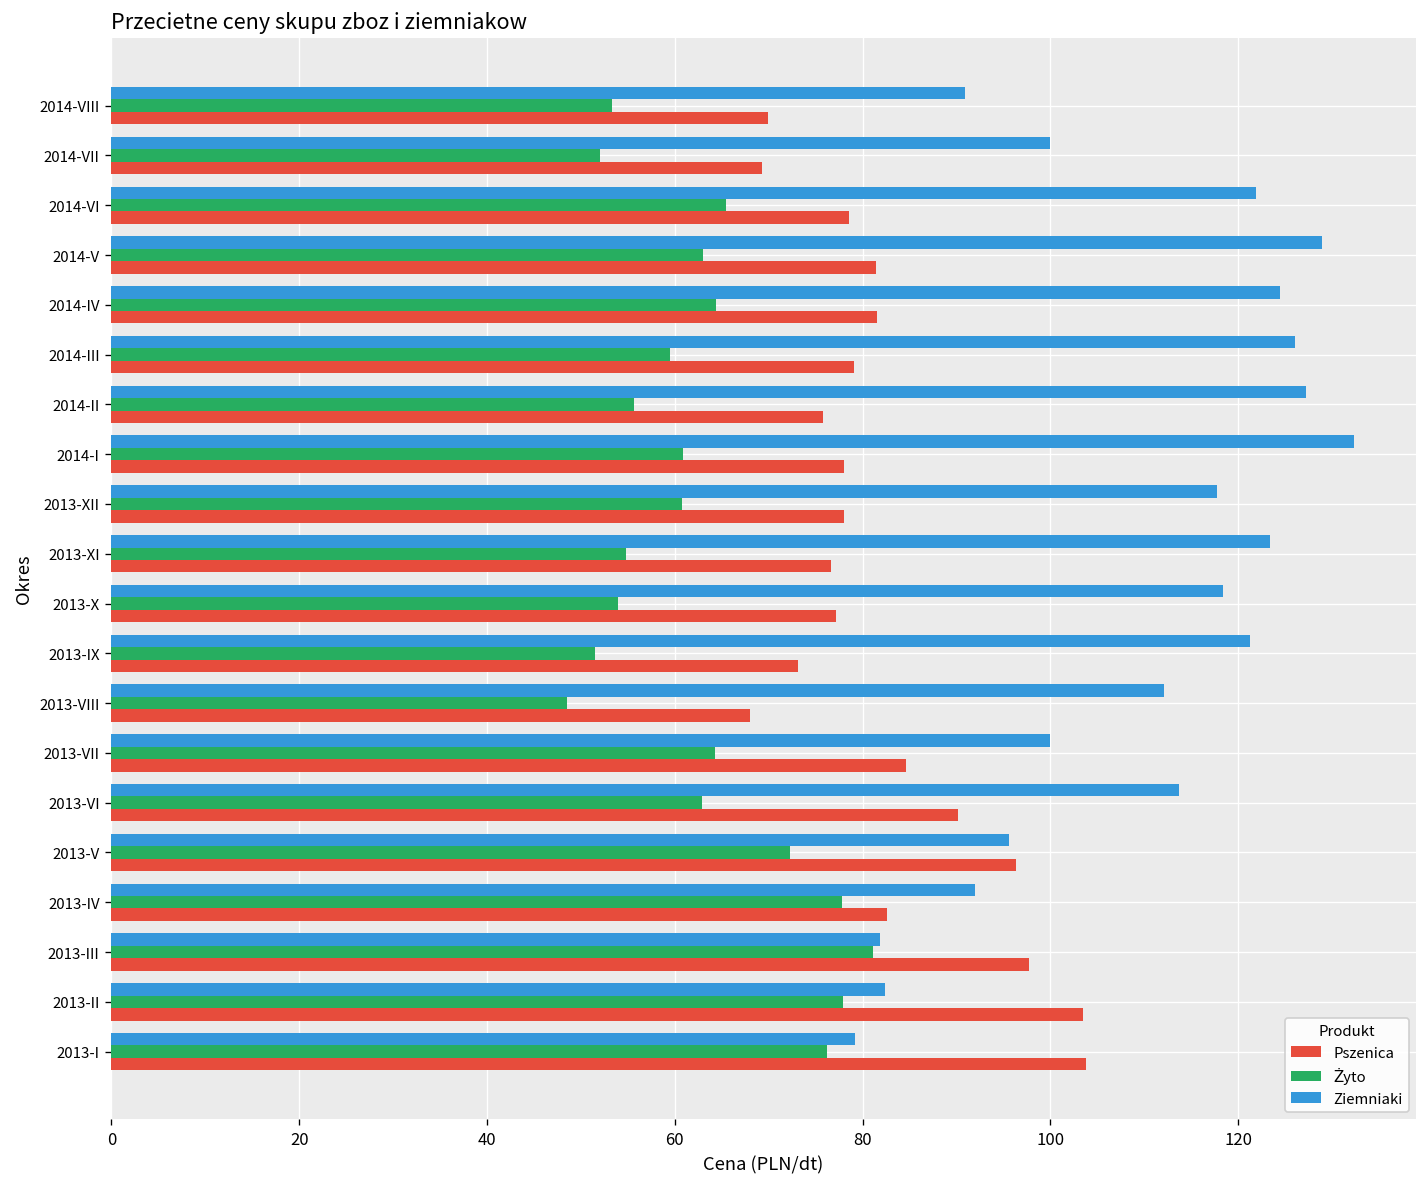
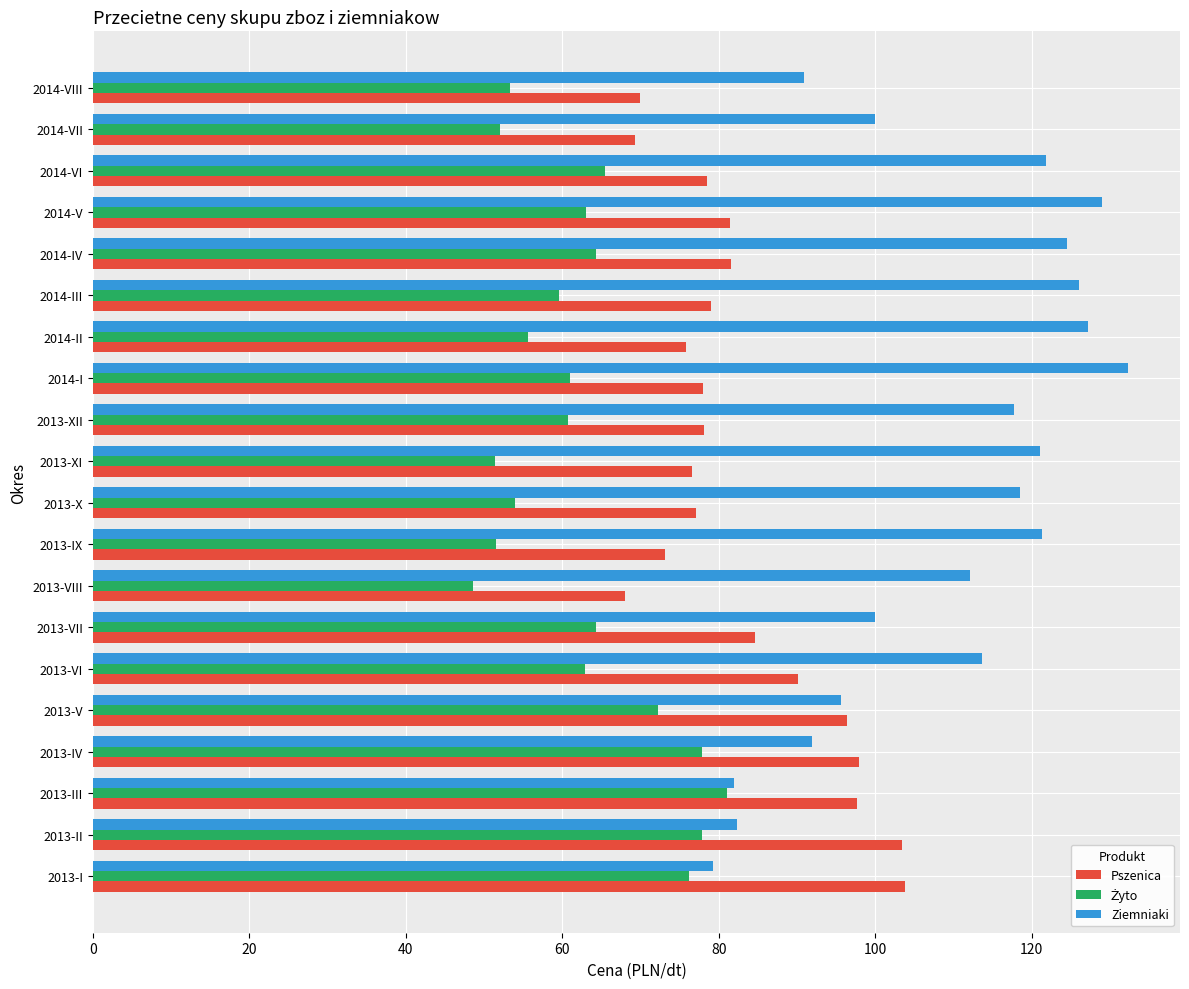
  {
    "Pszenica": {
      "2014-VIII": 70,
      "2014-VII": 69,
      "2014-VI": 79,
      "2014-V": 81,
      "2014-IV": 82,
      "2014-III": 79,
      "2014-II": 76,
      "2014-I": 78,
      "2013-XII": 78,
      "2013-XI": 77,
      "2013-X": 77,
      "2013-IX": 73,
      "2013-VIII": 68,
      "2013-VII": 85,
      "2013-VI": 90,
      "2013-V": 96,
-     "2013-IV": 83,
+     "2013-IV": 98,
      "2013-III": 98,
      "2013-II": 103,
      "2013-I": 104
    },
    "Żyto": {
      "2014-VIII": 53,
      "2014-VII": 52,
      "2014-VI": 66,
      "2014-V": 63,
      "2014-IV": 64,
      "2014-III": 60,
      "2014-II": 56,
      "2014-I": 61,
      "2013-XII": 61,
-     "2013-XI": 55,
+     "2013-XI": 51,
      "2013-X": 54,
      "2013-IX": 52,
      "2013-VIII": 49,
      "2013-VII": 64,
      "2013-VI": 63,
      "2013-V": 72,
      "2013-IV": 78,
      "2013-III": 81,
      "2013-II": 78,
      "2013-I": 76
    },
    "Ziemniaki": {
      "2014-VIII": 91,
      "2014-VII": 100,
      "2014-VI": 122,
      "2014-V": 129,
      "2014-IV": 124,
      "2014-III": 126,
      "2014-II": 127,
      "2014-I": 132,
      "2013-XII": 118,
-     "2013-XI": 123,
+     "2013-XI": 121,
      "2013-X": 118,
      "2013-IX": 121,
      "2013-VIII": 112,
      "2013-VII": 100,
      "2013-VI": 114,
      "2013-V": 96,
      "2013-IV": 92,
      "2013-III": 82,
      "2013-II": 82,
      "2013-I": 79
    }
  }
